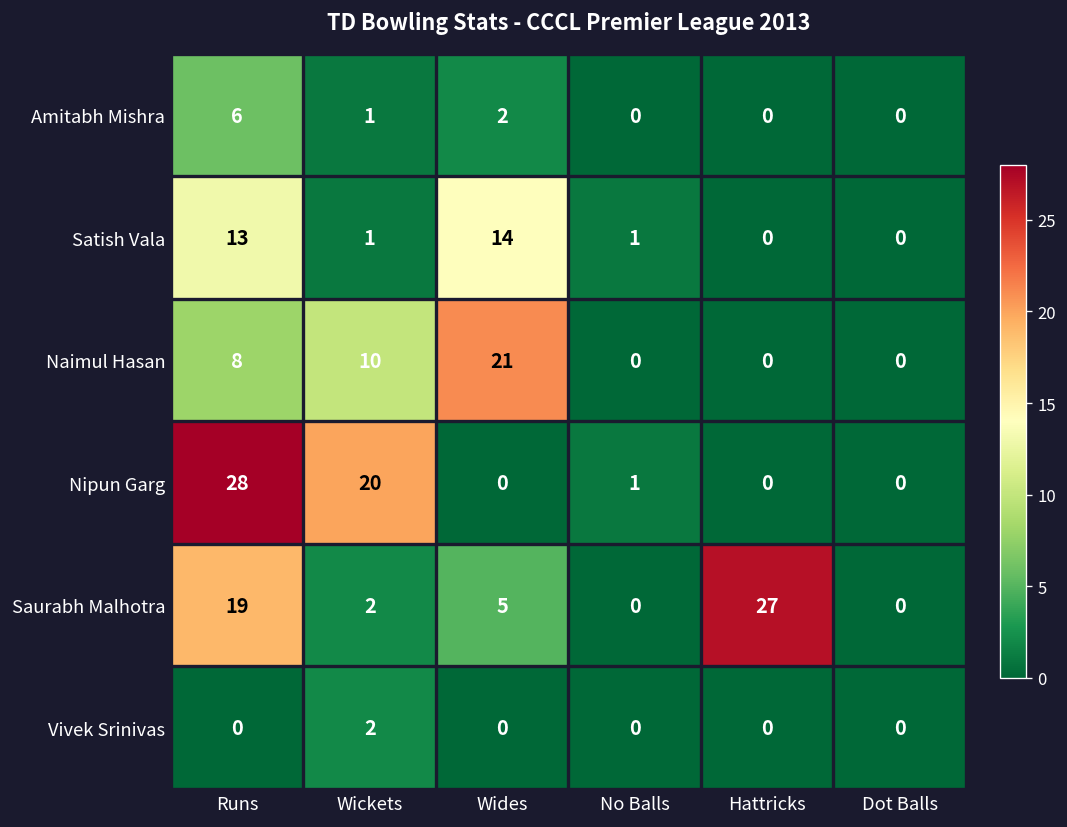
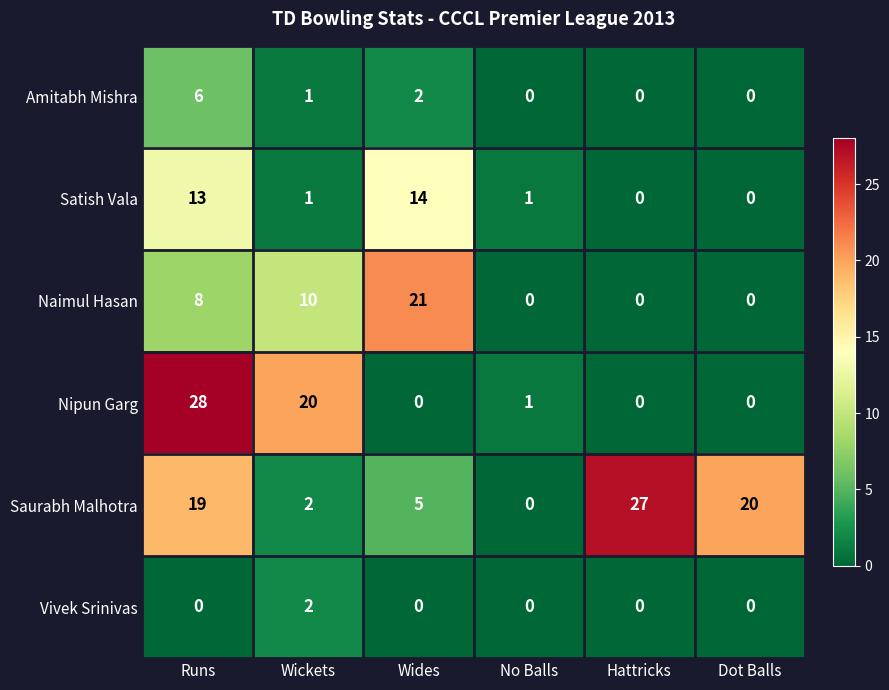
  {
    "Amitabh Mishra": {
      "Runs": 6,
      "Wickets": 1,
      "Wides": 2,
      "No Balls": 0,
      "Hattricks": 0,
      "Dot Balls": 0
    },
    "Satish Vala": {
      "Runs": 13,
      "Wickets": 1,
      "Wides": 14,
      "No Balls": 1,
      "Hattricks": 0,
      "Dot Balls": 0
    },
    "Naimul Hasan": {
      "Runs": 8,
      "Wickets": 10,
      "Wides": 21,
      "No Balls": 0,
      "Hattricks": 0,
      "Dot Balls": 0
    },
    "Nipun Garg": {
      "Runs": 28,
      "Wickets": 20,
      "Wides": 0,
      "No Balls": 1,
      "Hattricks": 0,
      "Dot Balls": 0
    },
    "Saurabh Malhotra": {
      "Runs": 19,
      "Wickets": 2,
      "Wides": 5,
      "No Balls": 0,
      "Hattricks": 27,
-     "Dot Balls": 0
+     "Dot Balls": 20
    },
    "Vivek Srinivas": {
      "Runs": 0,
      "Wickets": 2,
      "Wides": 0,
      "No Balls": 0,
      "Hattricks": 0,
      "Dot Balls": 0
    }
  }
